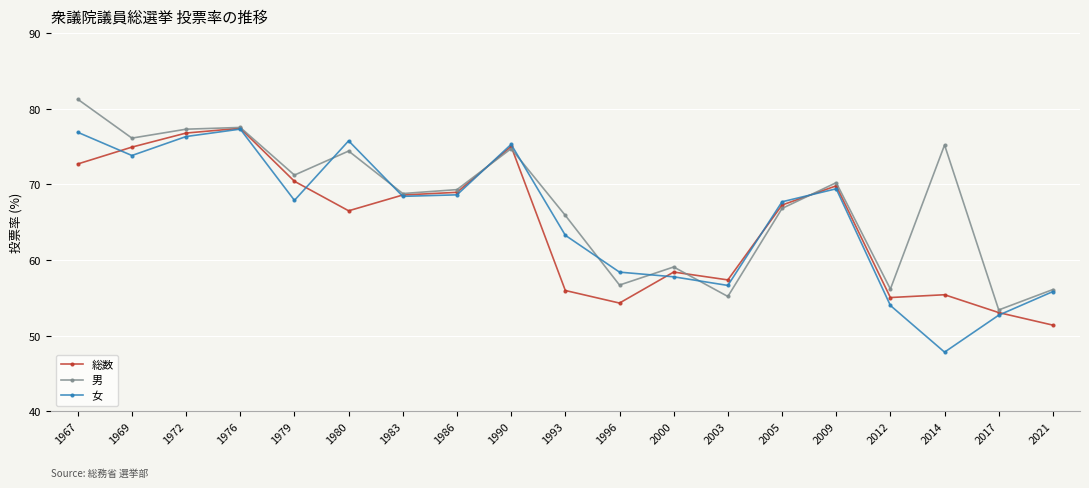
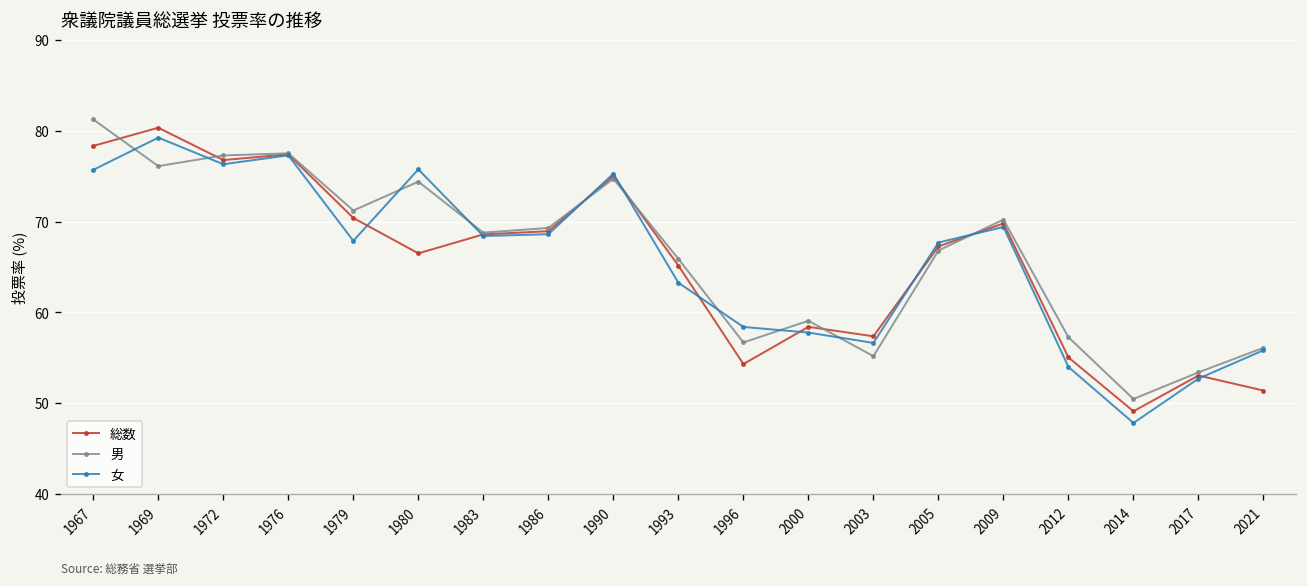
  {
    "総数": {
-     "1967": 73,
-     "1969": 75,
+     "1967": 78,
+     "1969": 80,
      "1972": 77,
      "1979": 70,
      "1980": 67,
-     "1993": 56,
+     "1993": 65,
      "1996": 54,
      "2000": 58,
      "2003": 57,
      "2005": 67,
      "2009": 70,
      "2012": 55,
-     "2014": 55,
+     "2014": 49,
      "2021": 51
    },
    "男": {
      "1967": 81,
      "1969": 76,
      "1972": 77,
      "1979": 71,
      "1980": 74,
      "1986": 69,
      "1993": 66,
      "1996": 57,
      "2000": 59,
      "2003": 55,
      "2005": 67,
      "2009": 70,
-     "2012": 56,
-     "2014": 75,
+     "2012": 57,
+     "2014": 50,
      "2017": 53
    },
    "女": {
-     "1967": 77,
-     "1969": 74,
+     "1967": 76,
+     "1969": 79,
      "1972": 76,
      "1979": 68,
      "1980": 76,
      "1993": 63,
      "1996": 58,
      "2000": 58,
      "2003": 57,
      "2005": 68,
      "2009": 69,
      "2012": 54,
      "2014": 48
    }
  }
